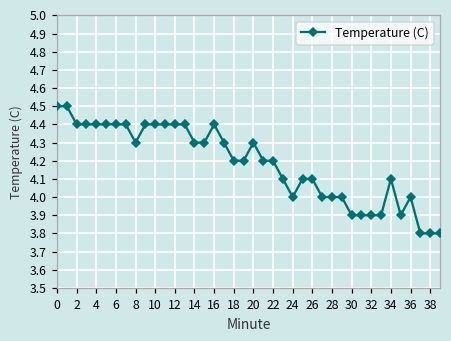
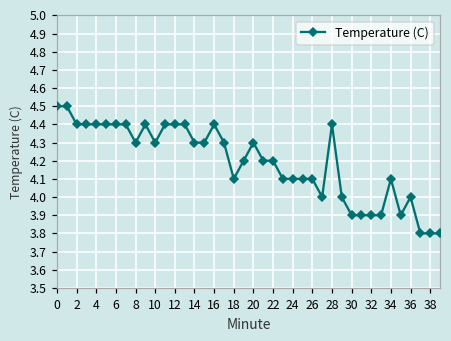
  {
    "0": 4.5,
    "2": 4.4,
    "4": 4.4,
    "6": 4.4,
    "8": 4.3,
-   "10": 4.4,
+   "10": 4.3,
    "12": 4.4,
    "14": 4.3,
    "16": 4.4,
-   "18": 4.2,
+   "18": 4.1,
    "20": 4.3,
    "22": 4.2,
-   "24": 4.0,
+   "24": 4.1,
    "26": 4.1,
-   "28": 4.0,
+   "28": 4.4,
    "30": 3.9,
    "32": 3.9,
    "34": 4.1,
    "36": 4.0,
    "38": 3.8
  }
